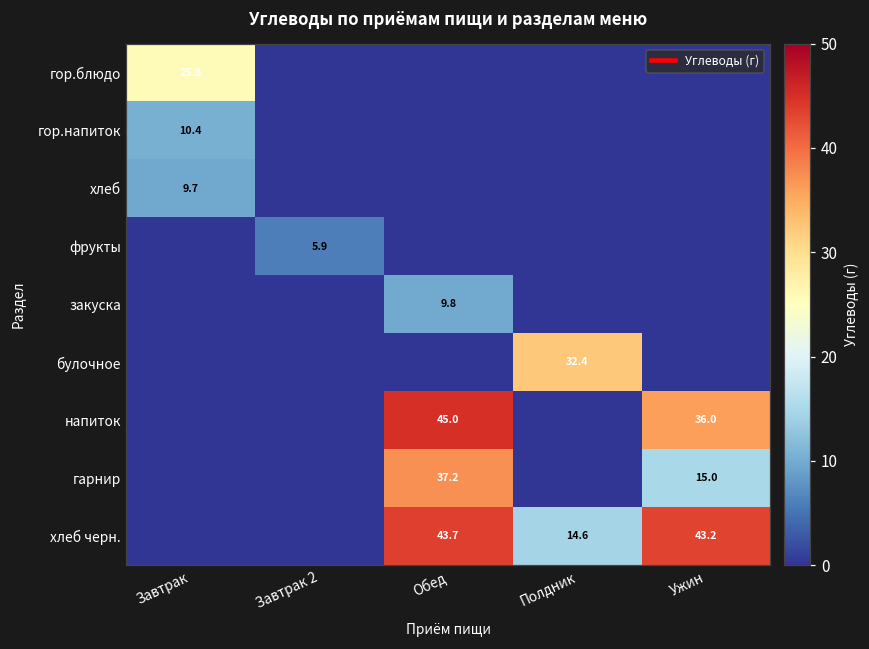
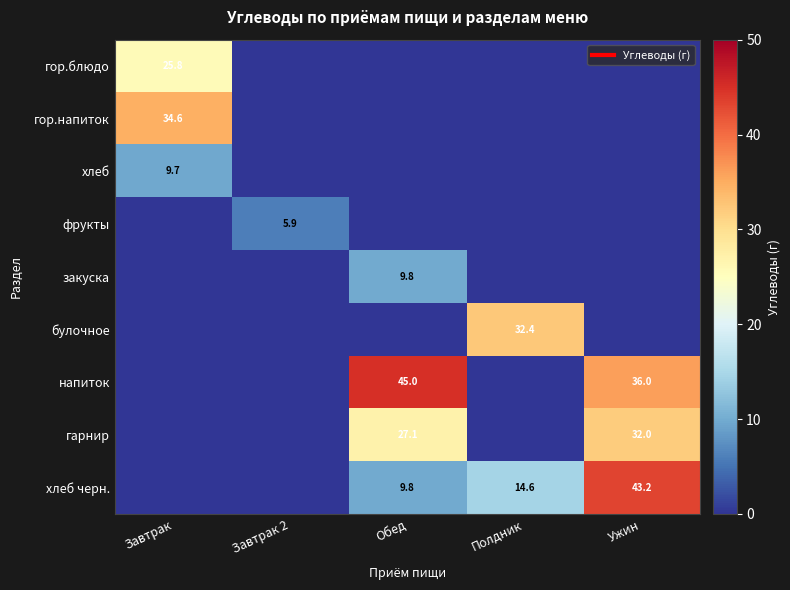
  {
    "гор.блюдо": {
      "Завтрак": 25.8
    },
    "гор.напиток": {
-     "Завтрак": 10.4
+     "Завтрак": 34.6
    },
    "хлеб": {
      "Завтрак": 9.7
    },
    "фрукты": {
      "Завтрак 2": 5.9
    },
    "закуска": {
      "Обед": 9.8
    },
    "булочное": {
      "Полдник": 32.4
    },
    "напиток": {
      "Обед": 45.0,
      "Ужин": 36.0
    },
    "гарнир": {
-     "Обед": 37.2,
-     "Ужин": 15.0
+     "Обед": 27.1,
+     "Ужин": 32.0
    },
    "хлеб черн.": {
-     "Обед": 43.7,
+     "Обед": 9.8,
      "Полдник": 14.6,
      "Ужин": 43.2
    }
  }
